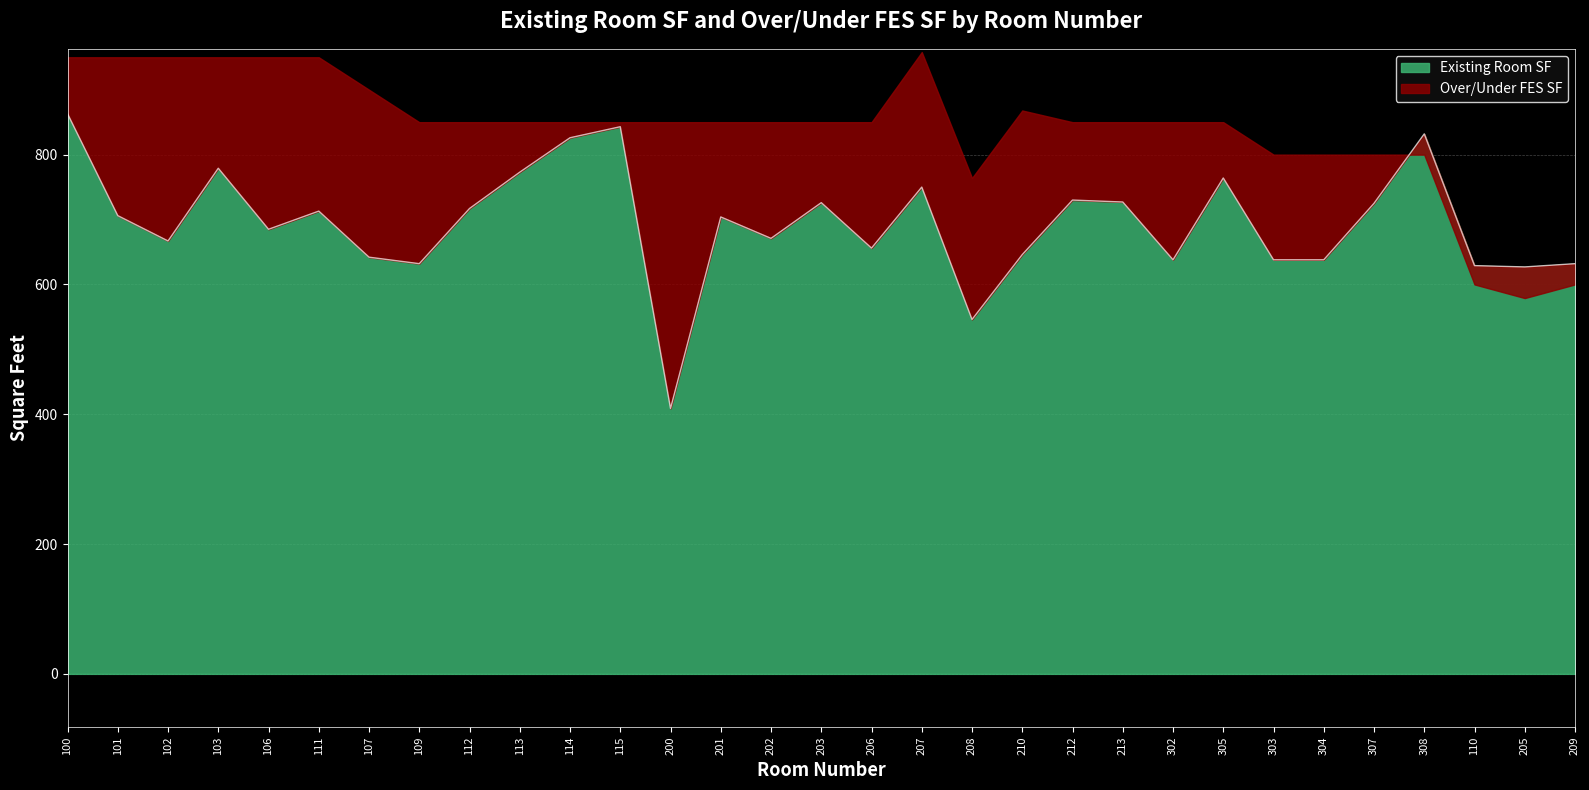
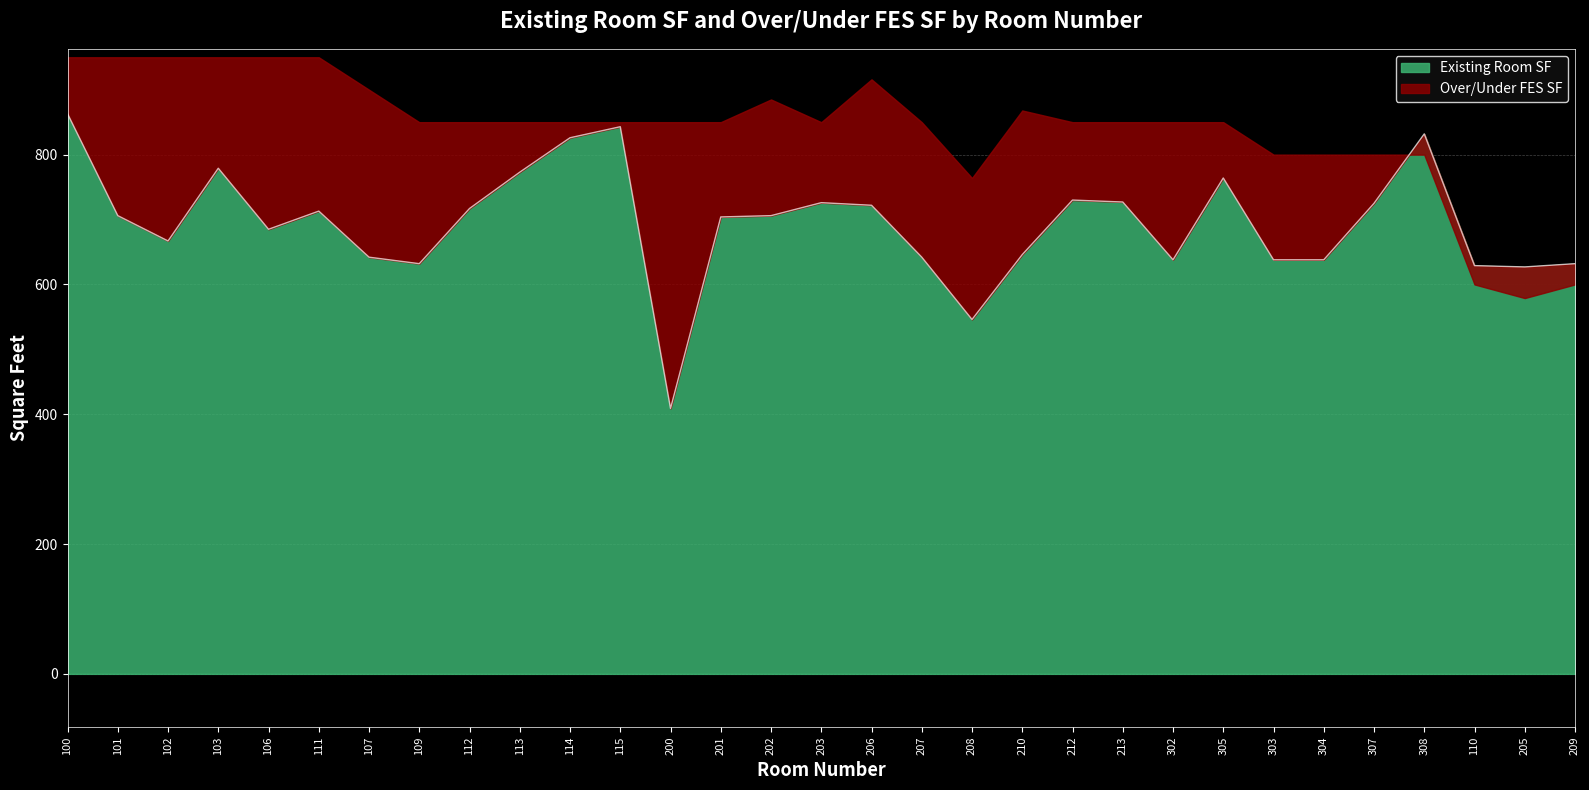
  {
    "Existing Room SF": {
      "100": 860,
      "101": 710,
      "102": 670,
      "103": 780,
      "106": 690,
      "111": 710,
      "107": 640,
      "109": 630,
      "112": 720,
      "113": 770,
      "114": 830,
      "115": 840,
      "200": 410,
      "201": 700,
-     "202": 670,
+     "202": 710,
      "203": 730,
-     "206": 660,
-     "207": 750,
+     "206": 720,
+     "207": 640,
      "208": 550,
      "210": 650,
      "212": 730,
      "213": 730,
      "302": 640,
      "305": 760,
      "303": 640,
      "304": 640,
      "307": 730
    },
    "Over/Under FES SF": {
      "100": 90,
      "101": 240,
      "102": 280,
      "103": 170,
      "106": 270,
      "111": 240,
      "107": 260,
      "109": 220,
      "112": 130,
      "113": 80,
      "114": 20,
      "115": 10,
      "200": 440,
      "201": 150,
      "202": 180,
      "203": 120,
      "206": 190,
      "207": 210,
      "208": 220,
      "210": 220,
      "212": 120,
      "213": 120,
      "302": 210,
      "305": 90,
      "303": 160,
      "304": 160,
      "307": 80
    }
  }
